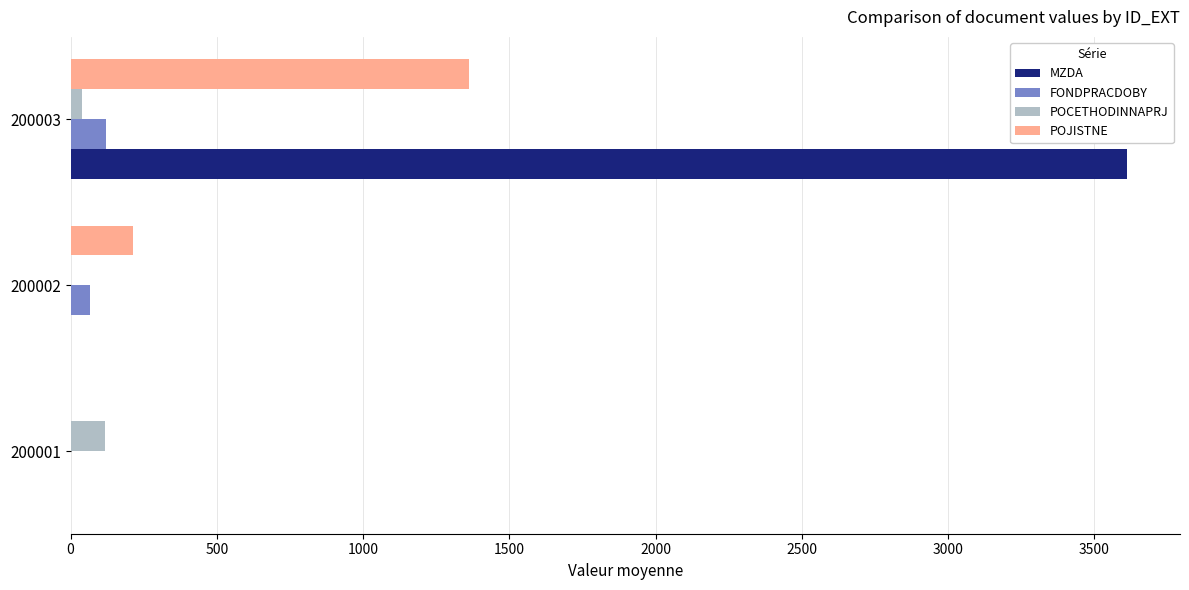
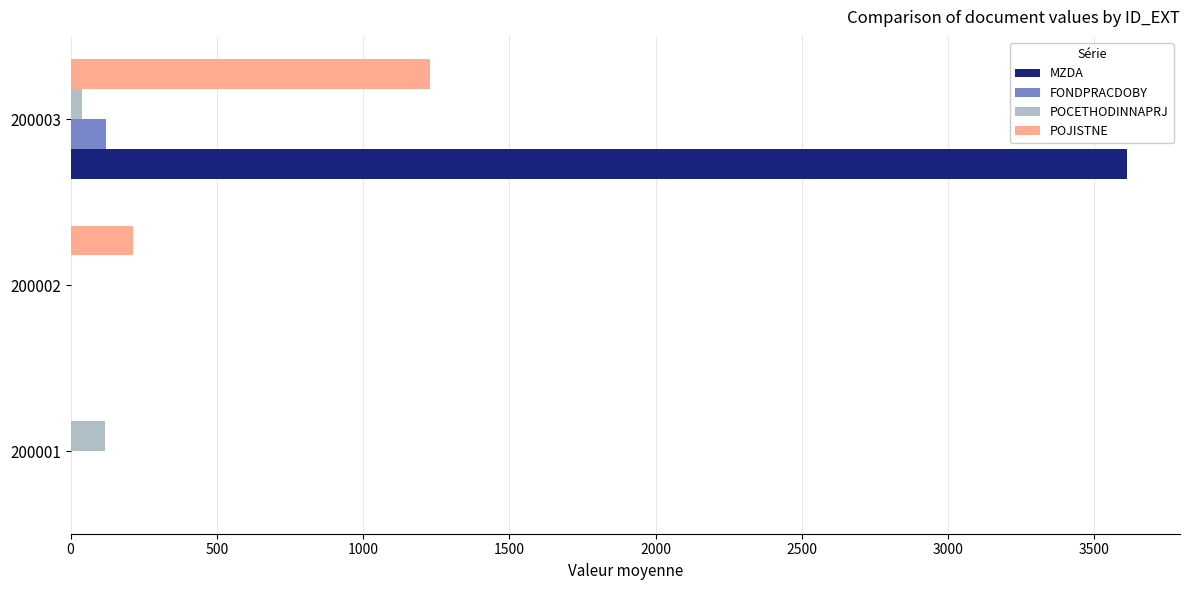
  {
    "MZDA": {
      "200003": 3610,
      "200002": 0,
      "200001": 0
    },
    "FONDPRACDOBY": {
      "200003": 120,
-     "200002": 70,
+     "200002": 0,
      "200001": 0
    },
    "POCETHODINNAPRJ": {
      "200003": 40,
      "200002": 0,
      "200001": 120
    },
    "POJISTNE": {
-     "200003": 1360,
+     "200003": 1230,
      "200002": 210,
      "200001": 0
    }
  }
